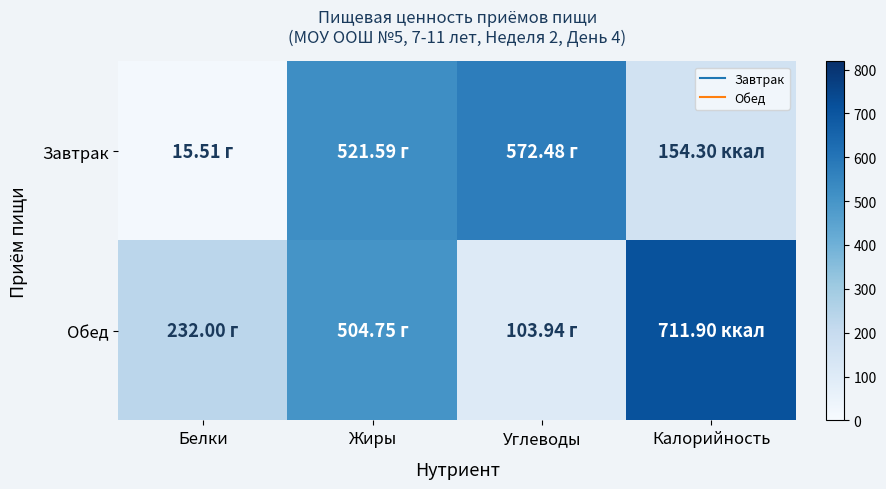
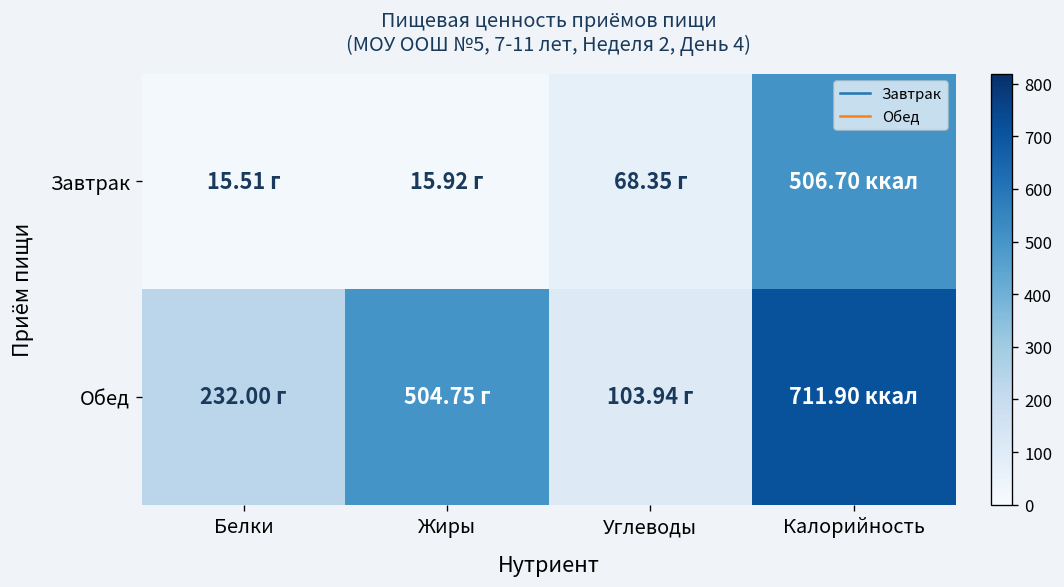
  {
    "Завтрак": {
      "Белки": 15.51,
-     "Жиры": 521.59,
-     "Углеводы": 572.48,
-     "Калорийность": 154.30
+     "Жиры": 15.92,
+     "Углеводы": 68.35,
+     "Калорийность": 506.70
    },
    "Обед": {
      "Белки": 232.00,
      "Жиры": 504.75,
      "Углеводы": 103.94,
      "Калорийность": 711.90
    }
  }
